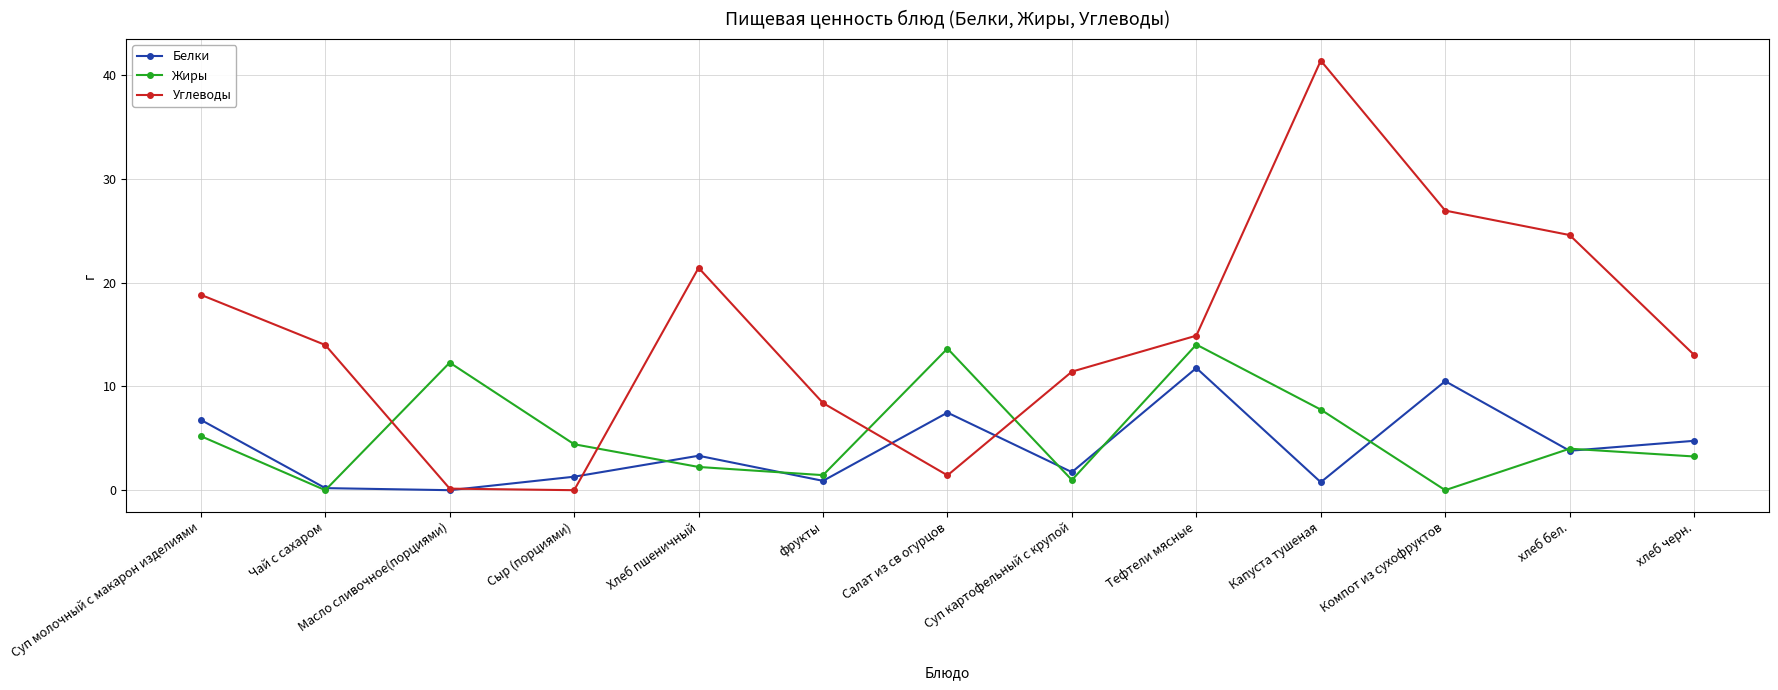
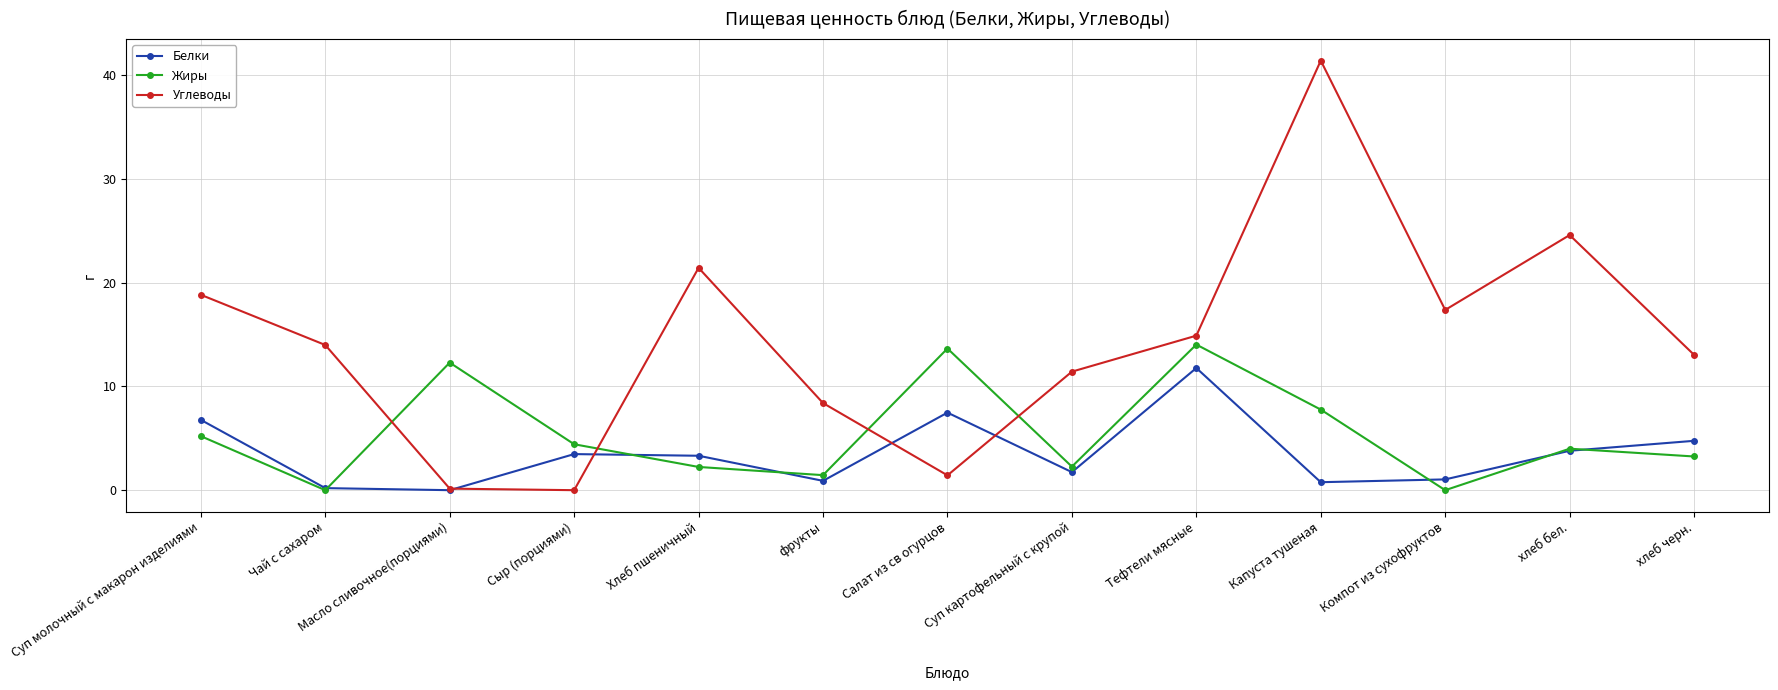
  {
    "Белки": {
      "Суп молочный с макарон изделиями": 6.8,
-     "Сыр (порциями)": 1.3,
+     "Сыр (порциями)": 3.5,
      "Хлеб пшеничный": 3.3,
      "фрукты": 0.9,
      "Салат из св огурцов": 7.5,
      "Суп картофельный с крупой": 1.7,
      "Тефтели мясные": 11.8,
      "Капуста тушеная": 0.8,
-     "Компот из сухофруктов": 10.5,
+     "Компот из сухофруктов": 1.0,
      "хлеб черн.": 4.8
    },
    "Жиры": {
      "Суп молочный с макарон изделиями": 5.2,
      "Масло сливочное(порциями)": 12.3,
      "Сыр (порциями)": 4.4,
      "Хлеб пшеничный": 2.2,
      "фрукты": 1.5,
      "Салат из св огурцов": 13.7,
-     "Суп картофельный с крупой": 1.0,
+     "Суп картофельный с крупой": 2.3,
      "Тефтели мясные": 14.0,
      "Капуста тушеная": 7.8,
      "Компот из сухофруктов": 0.0,
      "хлеб черн.": 3.3
    },
    "Углеводы": {
      "Суп молочный с макарон изделиями": 18.8,
      "Чай с сахаром": 14.0,
      "Сыр (порциями)": 0.0,
      "Хлеб пшеничный": 21.4,
      "фрукты": 8.4,
      "Салат из св огурцов": 1.4,
      "Суп картофельный с крупой": 11.4,
      "Тефтели мясные": 14.9,
      "Капуста тушеная": 41.4,
-     "Компот из сухофруктов": 27.0,
+     "Компот из сухофруктов": 17.4,
      "хлеб бел.": 24.6,
      "хлеб черн.": 13.1
    }
  }
